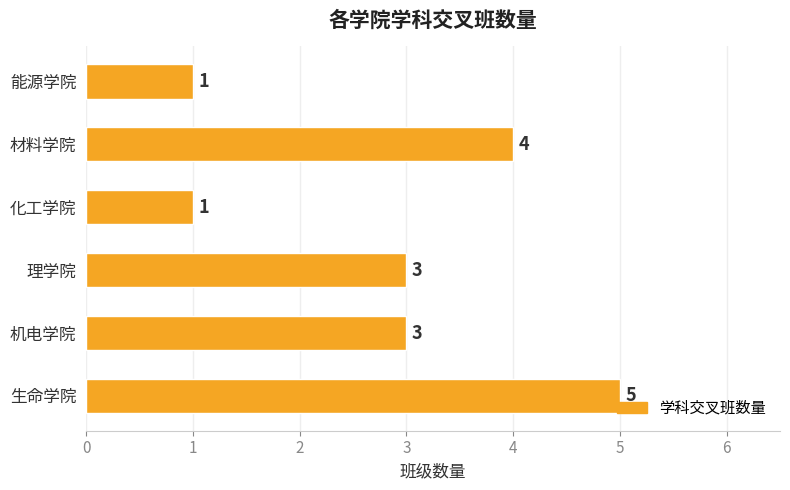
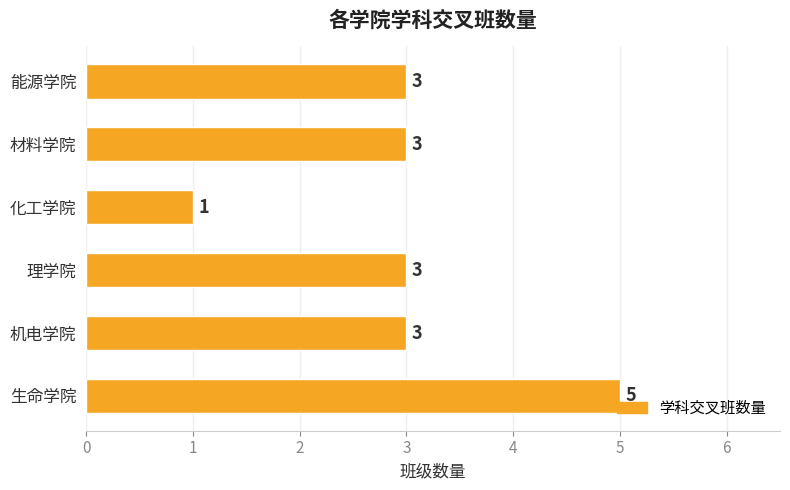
  {
-   "能源学院": 1,
-   "材料学院": 4,
+   "能源学院": 3,
+   "材料学院": 3,
    "化工学院": 1,
    "理学院": 3,
    "机电学院": 3,
    "生命学院": 5
  }
